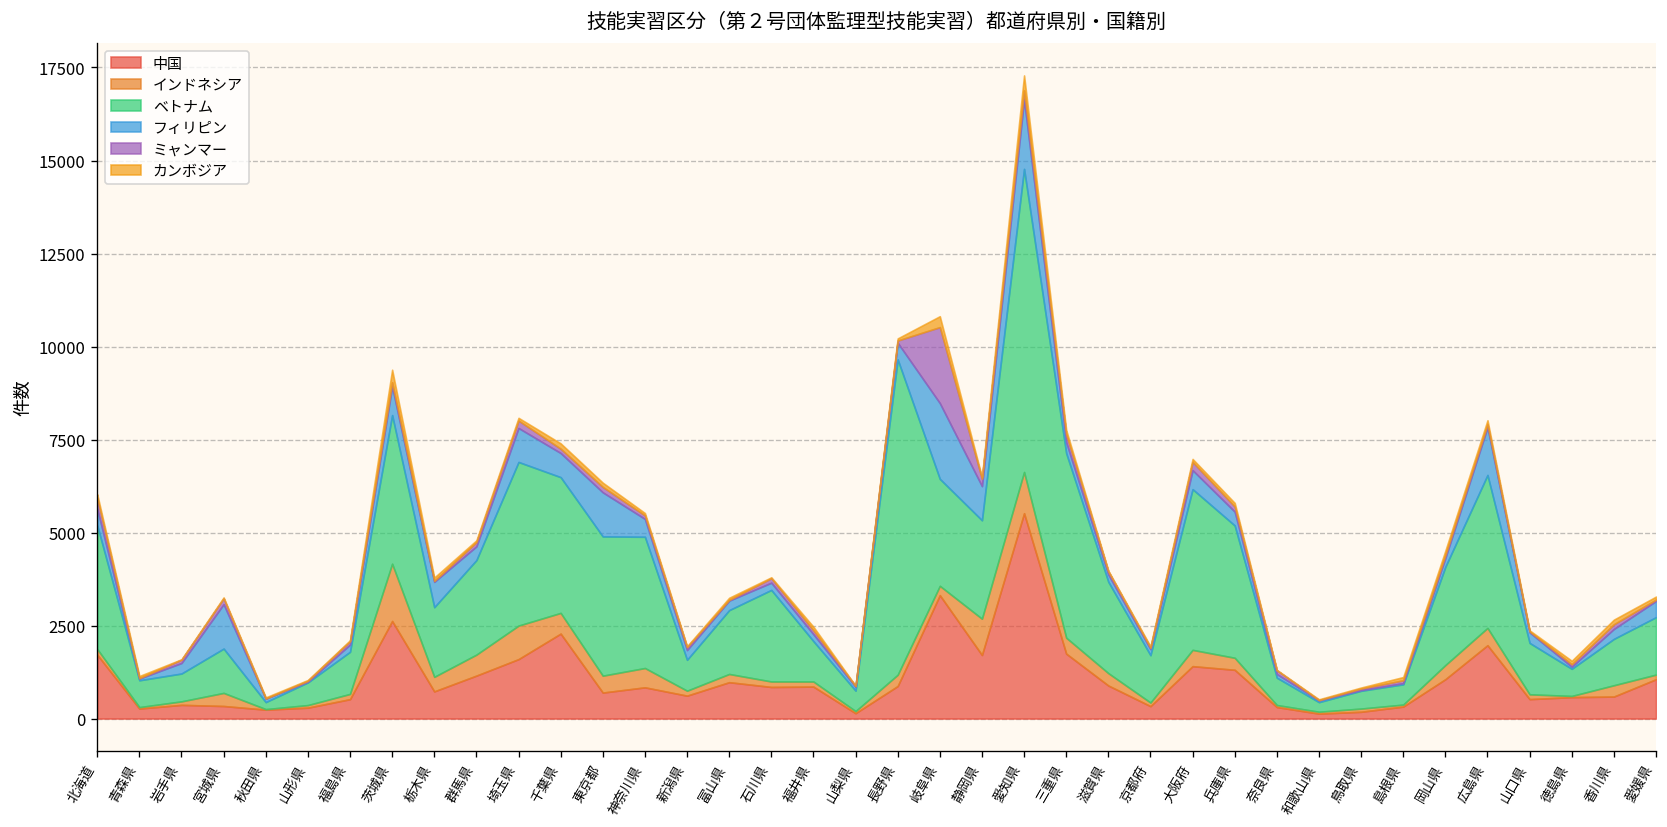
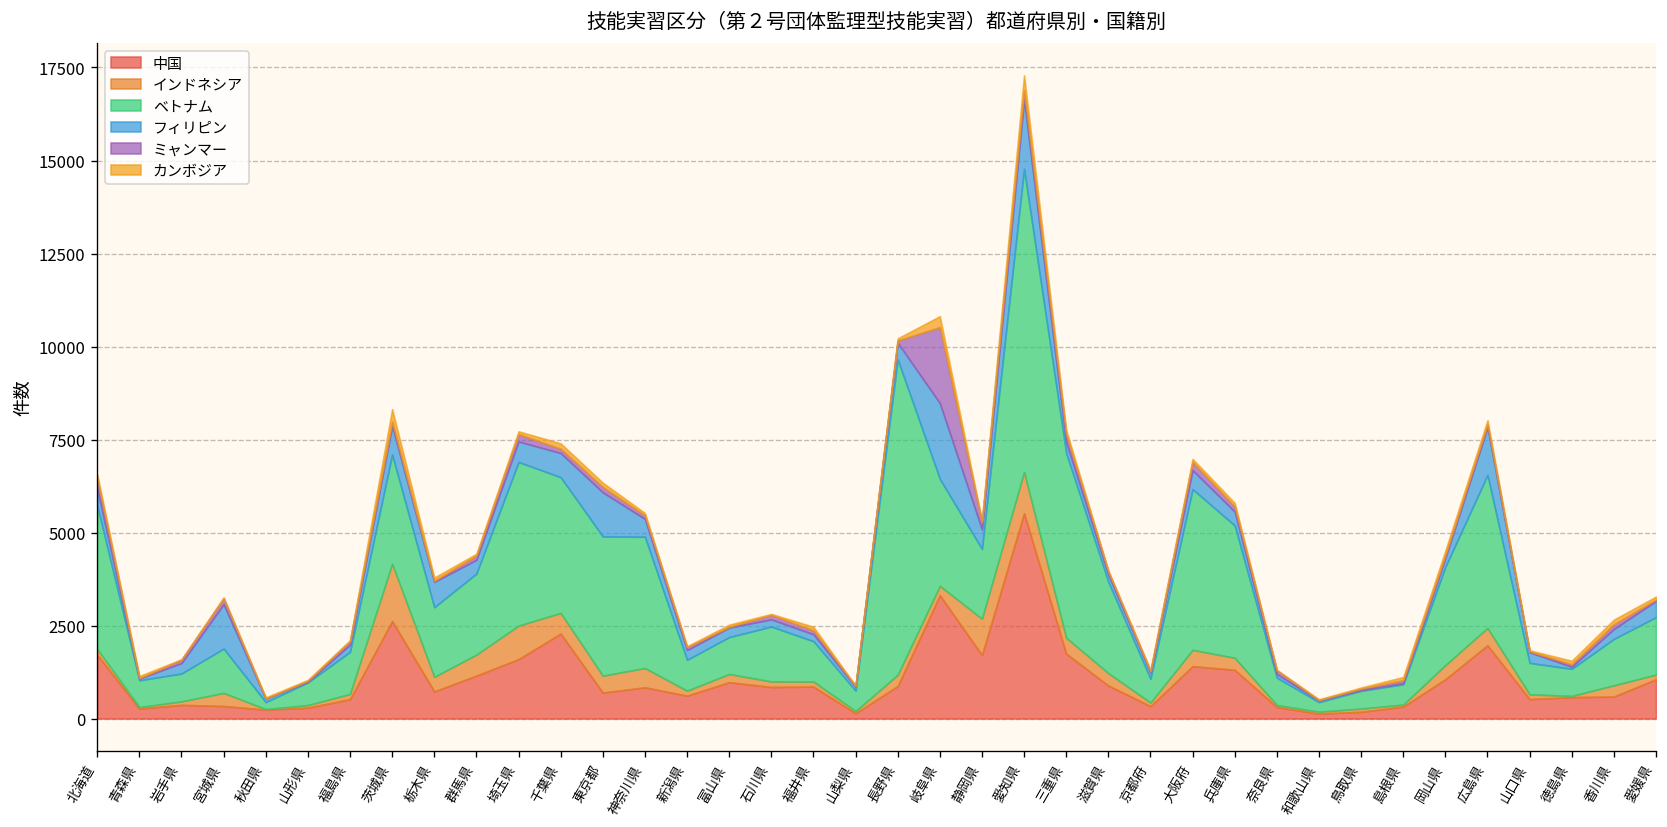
  {
    "ベトナム": {
-     "北海道": 3300,
+     "北海道": 3900,
      "岩手県": 700,
      "宮城県": 1200,
      "秋田県": 200,
      "福島県": 1100,
-     "茨城県": 4000,
+     "茨城県": 2900,
      "栃木県": 1900,
-     "群馬県": 2500,
+     "群馬県": 2200,
      "埼玉県": 4400,
      "千葉県": 3600,
      "東京都": 3700,
      "神奈川県": 3500,
      "新潟県": 800,
-     "富山県": 1700,
-     "石川県": 2500,
+     "富山県": 1000,
+     "石川県": 1500,
      "福井県": 1100,
      "山梨県": 600,
      "長野県": 8500,
      "岐阜県": 2900,
-     "静岡県": 2600,
+     "静岡県": 1900,
      "愛知県": 8100,
      "三重県": 5000,
      "滋賀県": 2500,
-     "京都府": 1300,
+     "京都府": 600,
      "大阪府": 4300,
      "兵庫県": 3600,
      "奈良県": 700,
      "岡山県": 2600,
      "広島県": 4100,
-     "山口県": 1400,
+     "山口県": 800,
      "香川県": 1200,
      "愛媛県": 1500
    },
    "フィリピン": {
      "北海道": 400,
      "岩手県": 300,
      "宮城県": 1200,
      "福島県": 200,
      "茨城県": 800,
      "群馬県": 400,
-     "埼玉県": 900,
+     "埼玉県": 600,
      "千葉県": 600,
      "東京都": 1200,
      "神奈川県": 500,
      "石川県": 200,
      "福井県": 200,
      "岐阜県": 2000,
-     "静岡県": 900,
+     "静岡県": 500,
      "愛知県": 1900,
      "三重県": 300,
      "滋賀県": 200,
      "大阪府": 500,
      "兵庫県": 400,
      "奈良県": 100,
      "香川県": 300
    },
    "ミャンマー": {
      "北海道": 300,
      "茨城県": 100,
      "千葉県": 100,
      "東京都": 100,
      "福井県": 100,
      "岐阜県": 2000,
      "愛知県": 200,
      "三重県": 200,
      "兵庫県": 100,
      "香川県": 100
    }
  }
